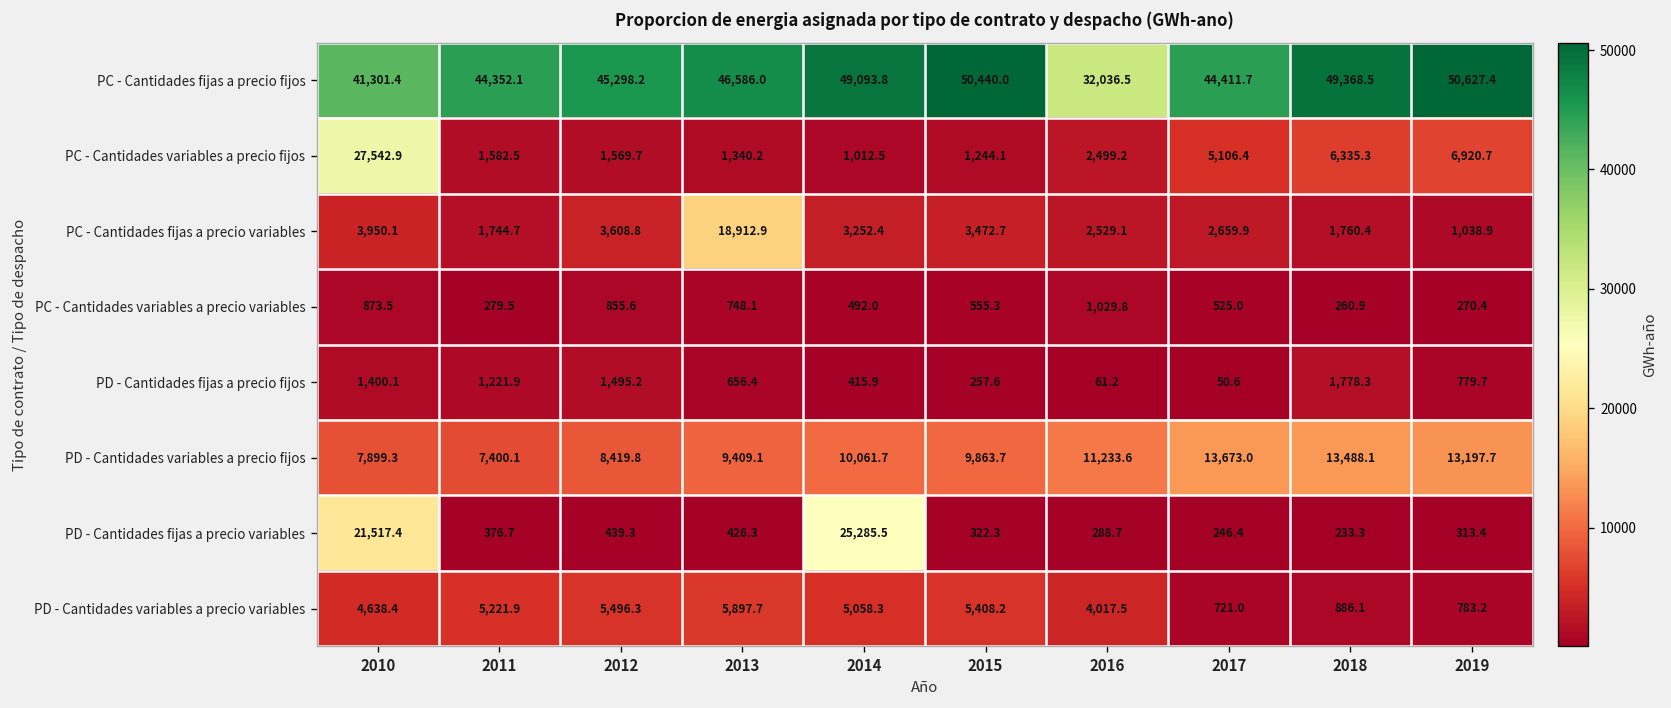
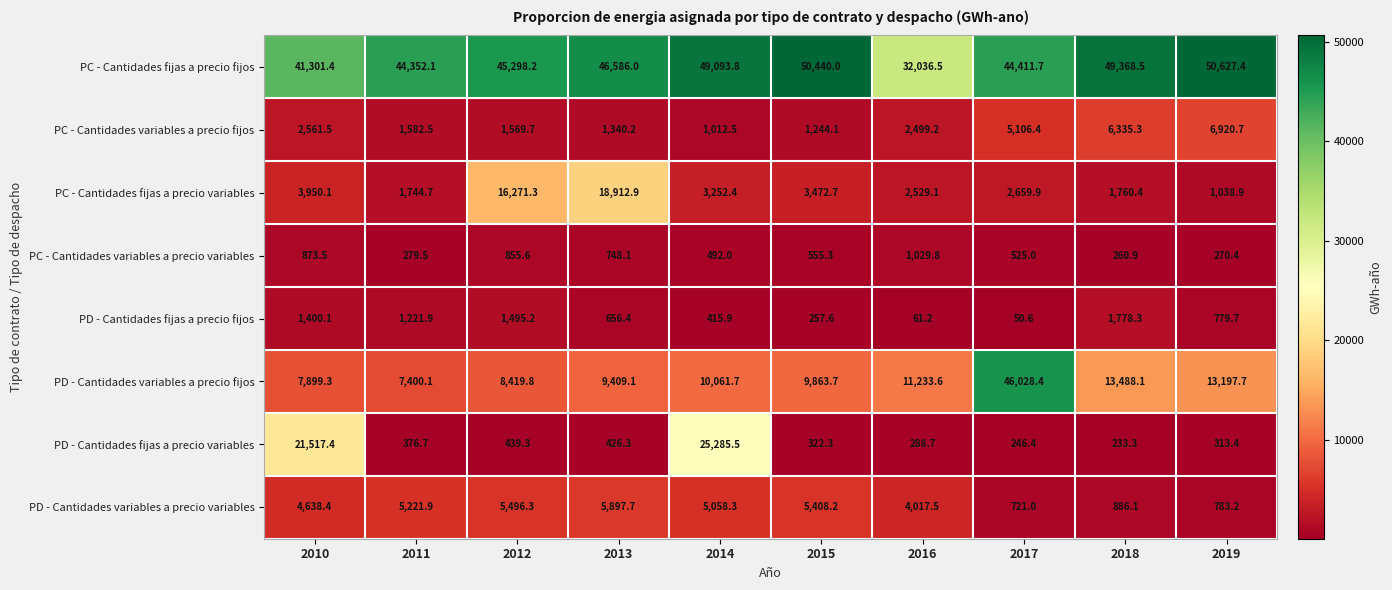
  {
    "PC - Cantidades fijas a precio fijos": {
      "2010": "41,301.4",
      "2011": "44,352.1",
      "2012": "45,298.2",
      "2013": "46,586.0",
      "2014": "49,093.8",
      "2015": "50,440.0",
      "2016": "32,036.5",
      "2017": "44,411.7",
      "2018": "49,368.5",
      "2019": "50,627.4"
    },
    "PC - Cantidades variables a precio fijos": {
-     "2010": "27,542.9",
+     "2010": "2,561.5",
      "2011": "1,582.5",
      "2012": "1,569.7",
      "2013": "1,340.2",
      "2014": "1,012.5",
      "2015": "1,244.1",
      "2016": "2,499.2",
      "2017": "5,106.4",
      "2018": "6,335.3",
      "2019": "6,920.7"
    },
    "PC - Cantidades fijas a precio variables": {
      "2010": "3,950.1",
      "2011": "1,744.7",
-     "2012": "3,608.8",
+     "2012": "16,271.3",
      "2013": "18,912.9",
      "2014": "3,252.4",
      "2015": "3,472.7",
      "2016": "2,529.1",
      "2017": "2,659.9",
      "2018": "1,760.4",
      "2019": "1,038.9"
    },
    "PC - Cantidades variables a precio variables": {
      "2010": "873.5",
      "2011": "279.5",
      "2012": "855.6",
      "2013": "748.1",
      "2014": "492.0",
      "2015": "555.3",
      "2016": "1,029.8",
      "2017": "525.0",
      "2018": "260.9",
      "2019": "270.4"
    },
    "PD - Cantidades fijas a precio fijos": {
      "2010": "1,400.1",
      "2011": "1,221.9",
      "2012": "1,495.2",
      "2013": "656.4",
      "2014": "415.9",
      "2015": "257.6",
      "2016": "61.2",
      "2017": "50.6",
      "2018": "1,778.3",
      "2019": "779.7"
    },
    "PD - Cantidades variables a precio fijos": {
      "2010": "7,899.3",
      "2011": "7,400.1",
      "2012": "8,419.8",
      "2013": "9,409.1",
      "2014": "10,061.7",
      "2015": "9,863.7",
      "2016": "11,233.6",
-     "2017": "13,673.0",
+     "2017": "46,028.4",
      "2018": "13,488.1",
      "2019": "13,197.7"
    },
    "PD - Cantidades fijas a precio variables": {
      "2010": "21,517.4",
      "2011": "376.7",
      "2012": "439.3",
      "2013": "426.3",
      "2014": "25,285.5",
      "2015": "322.3",
      "2016": "288.7",
      "2017": "246.4",
      "2018": "233.3",
      "2019": "313.4"
    },
    "PD - Cantidades variables a precio variables": {
      "2010": "4,638.4",
      "2011": "5,221.9",
      "2012": "5,496.3",
      "2013": "5,897.7",
      "2014": "5,058.3",
      "2015": "5,408.2",
      "2016": "4,017.5",
      "2017": "721.0",
      "2018": "886.1",
      "2019": "783.2"
    }
  }
